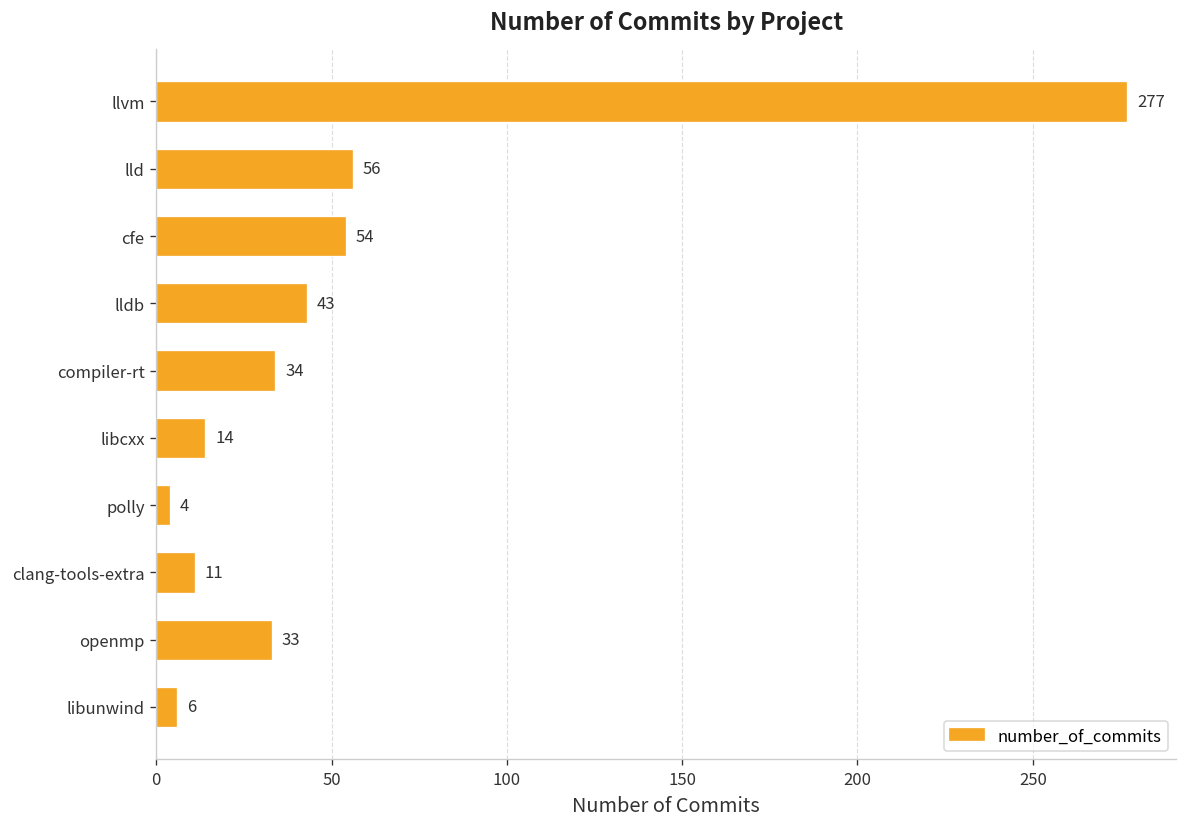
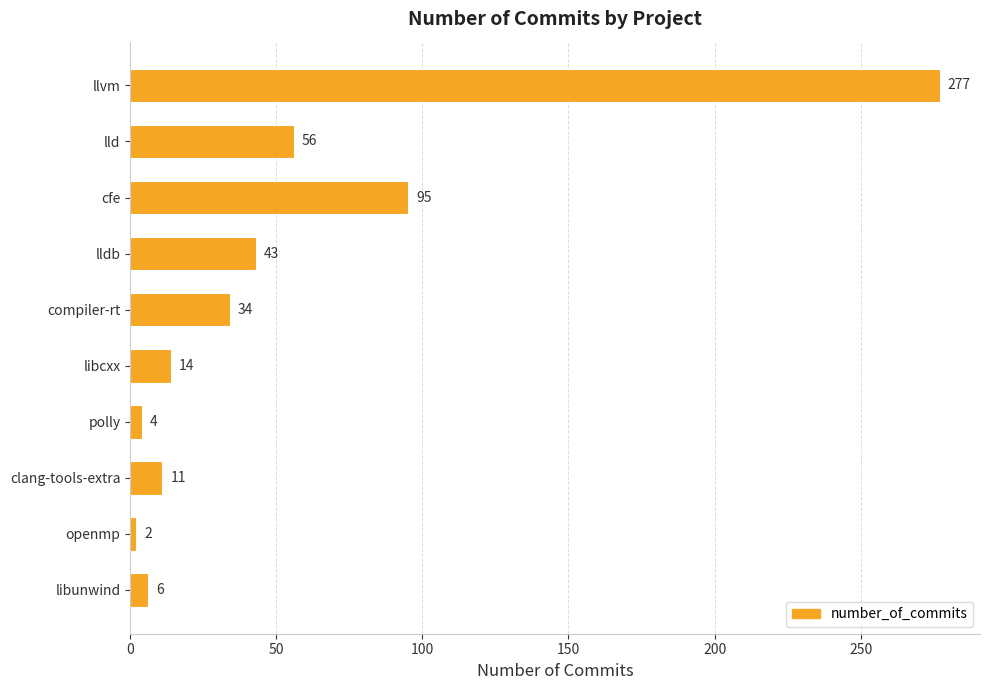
  {
    "llvm": 277,
    "lld": 56,
-   "cfe": 54,
+   "cfe": 95,
    "lldb": 43,
    "compiler-rt": 34,
    "libcxx": 14,
    "polly": 4,
    "clang-tools-extra": 11,
-   "openmp": 33,
+   "openmp": 2,
    "libunwind": 6
  }
